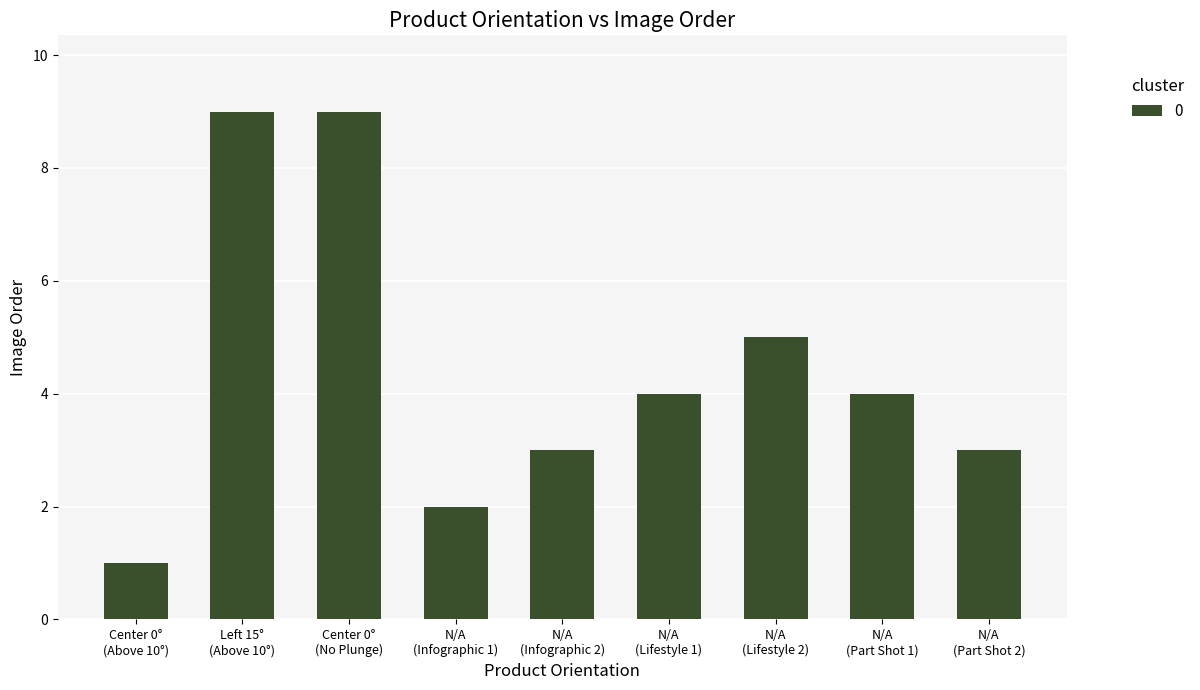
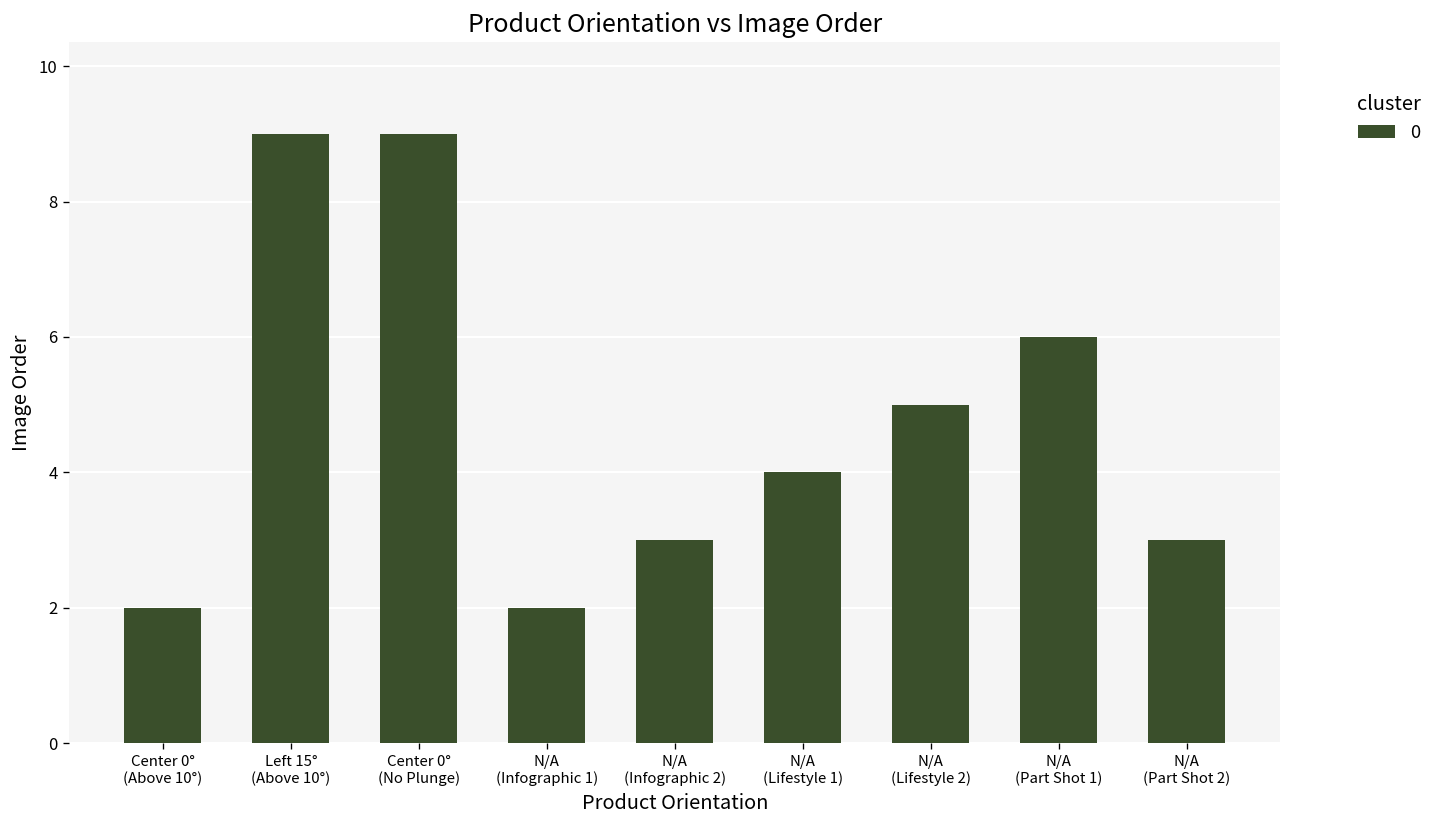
  {
-   "Center 0° (Above 10°)": 1,
+   "Center 0° (Above 10°)": 2,
    "Left 15° (Above 10°)": 9,
    "Center 0° (No Plunge)": 9,
    "N/A (Infographic 1)": 2,
    "N/A (Infographic 2)": 3,
    "N/A (Lifestyle 1)": 4,
    "N/A (Lifestyle 2)": 5,
-   "N/A (Part Shot 1)": 4,
+   "N/A (Part Shot 1)": 6,
    "N/A (Part Shot 2)": 3
  }
